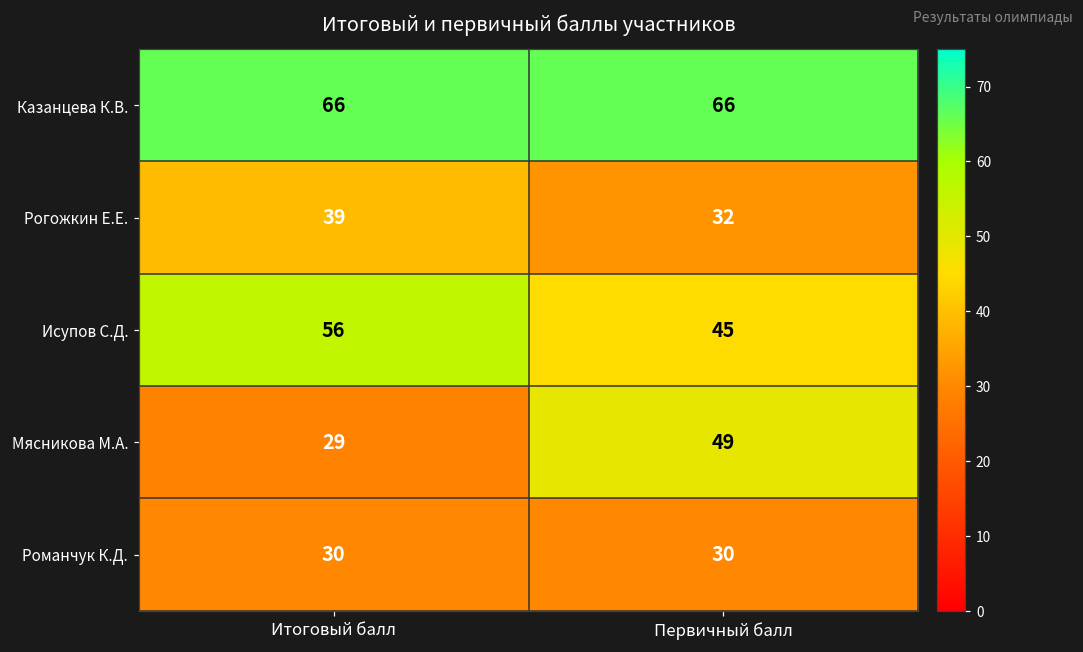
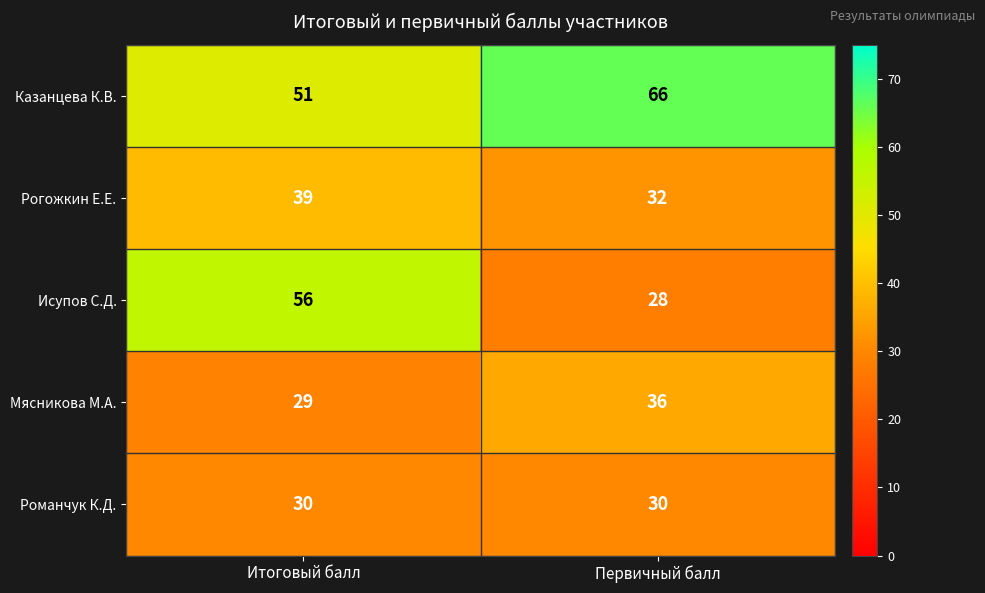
  {
    "Казанцева К.В.": {
-     "Итоговый балл": 66,
+     "Итоговый балл": 51,
      "Первичный балл": 66
    },
    "Рогожкин Е.Е.": {
      "Итоговый балл": 39,
      "Первичный балл": 32
    },
    "Исупов С.Д.": {
      "Итоговый балл": 56,
-     "Первичный балл": 45
+     "Первичный балл": 28
    },
    "Мясникова М.А.": {
      "Итоговый балл": 29,
-     "Первичный балл": 49
+     "Первичный балл": 36
    },
    "Романчук К.Д.": {
      "Итоговый балл": 30,
      "Первичный балл": 30
    }
  }
